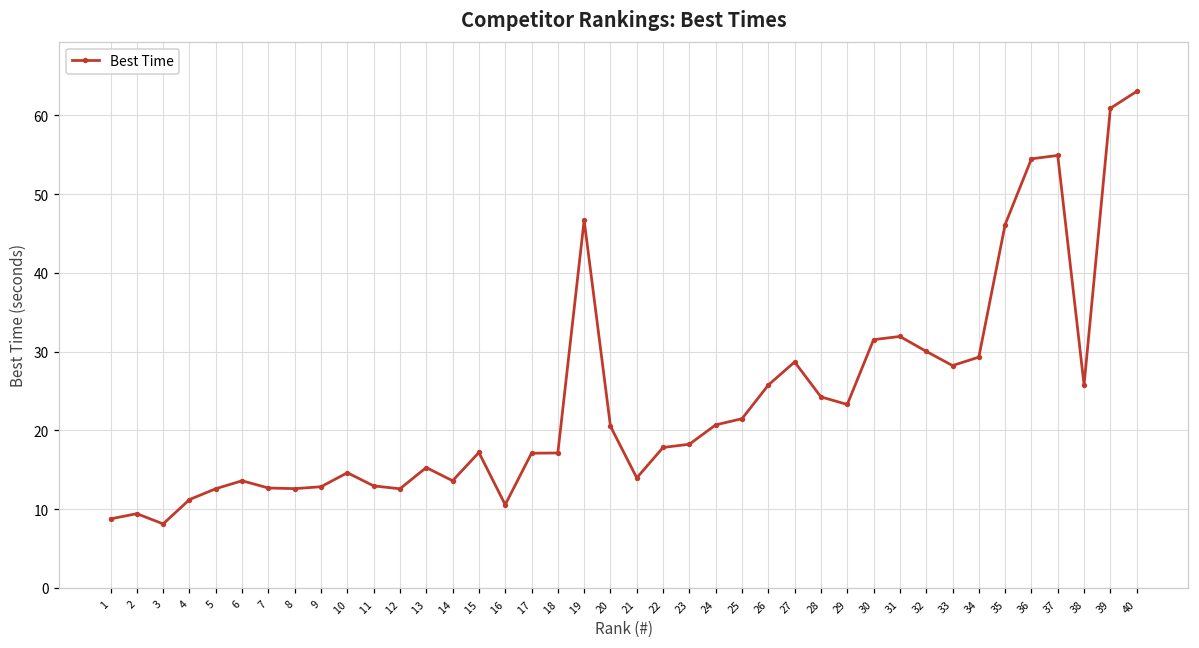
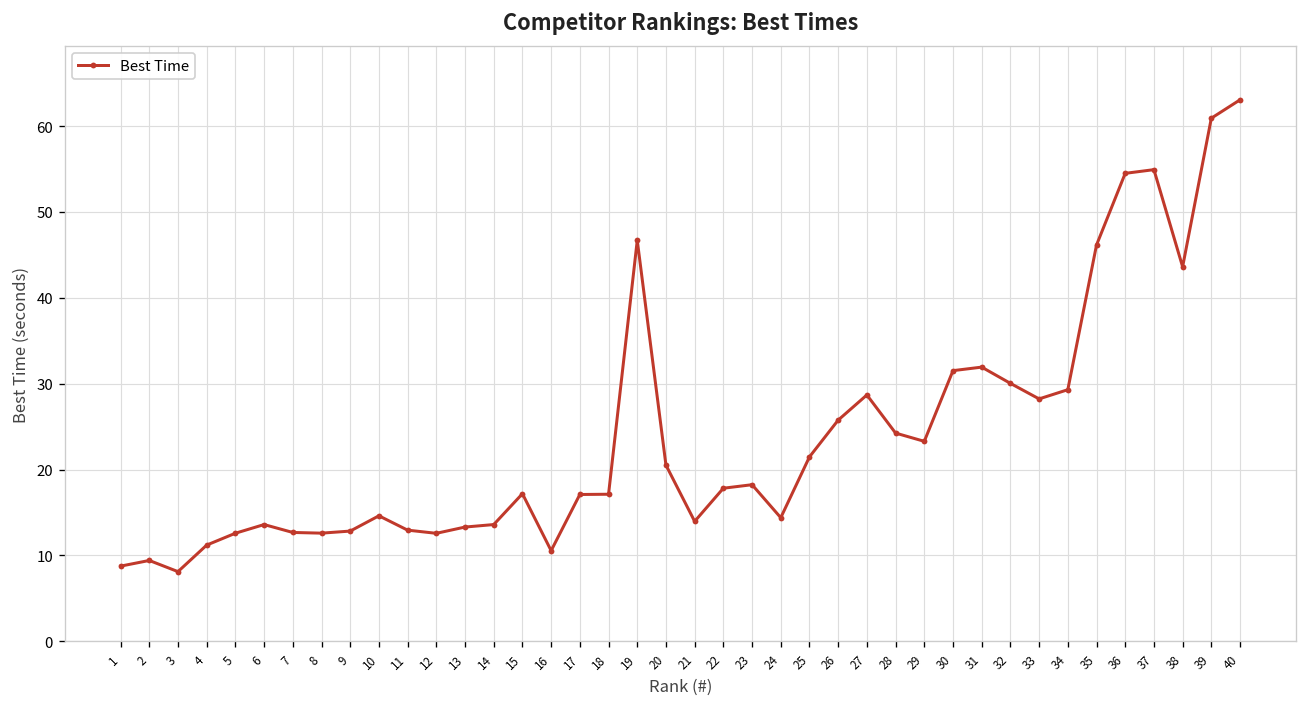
  {
    "1": 9,
    "2": 9,
    "3": 8,
    "4": 11,
    "5": 13,
    "6": 14,
    "7": 13,
    "8": 13,
    "9": 13,
    "10": 15,
    "11": 13,
    "12": 13,
-   "13": 15,
+   "13": 13,
    "14": 14,
    "15": 17,
    "16": 11,
    "17": 17,
    "18": 17,
    "19": 47,
    "20": 21,
    "21": 14,
    "22": 18,
    "23": 18,
-   "24": 21,
+   "24": 14,
    "25": 21,
    "26": 26,
    "27": 29,
    "28": 24,
    "29": 23,
    "30": 32,
    "31": 32,
    "32": 30,
    "33": 28,
    "34": 29,
    "35": 46,
    "36": 54,
    "37": 55,
-   "38": 26,
+   "38": 44,
    "39": 61,
    "40": 63
  }
